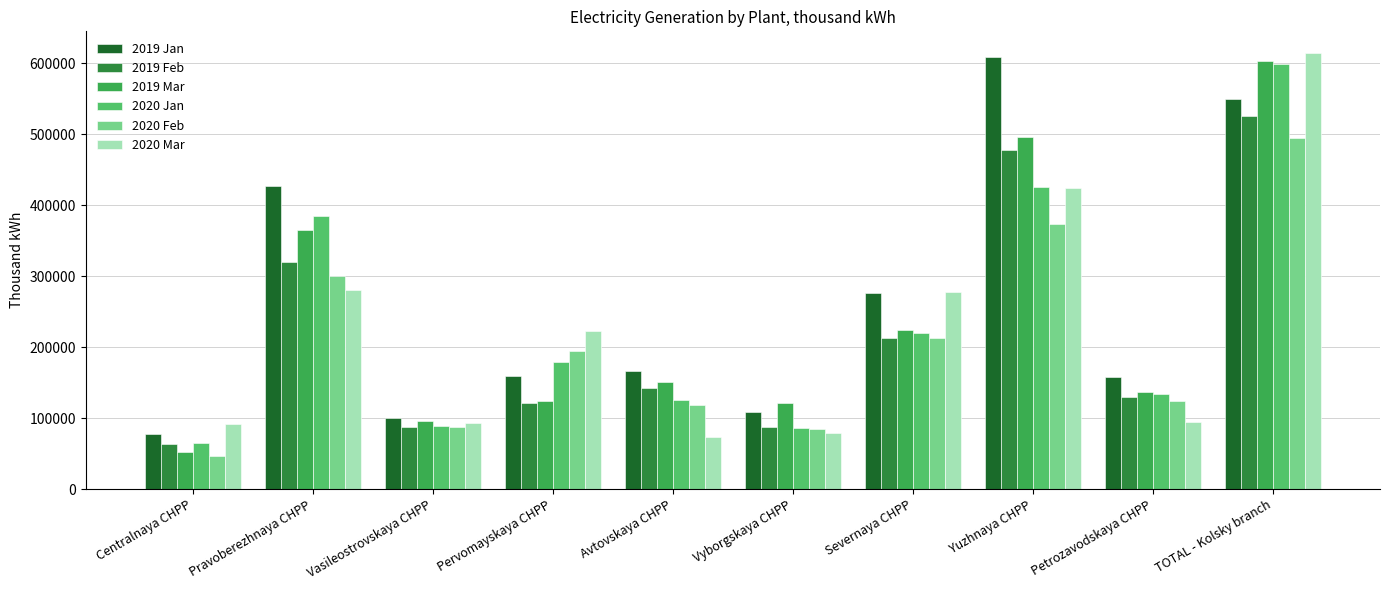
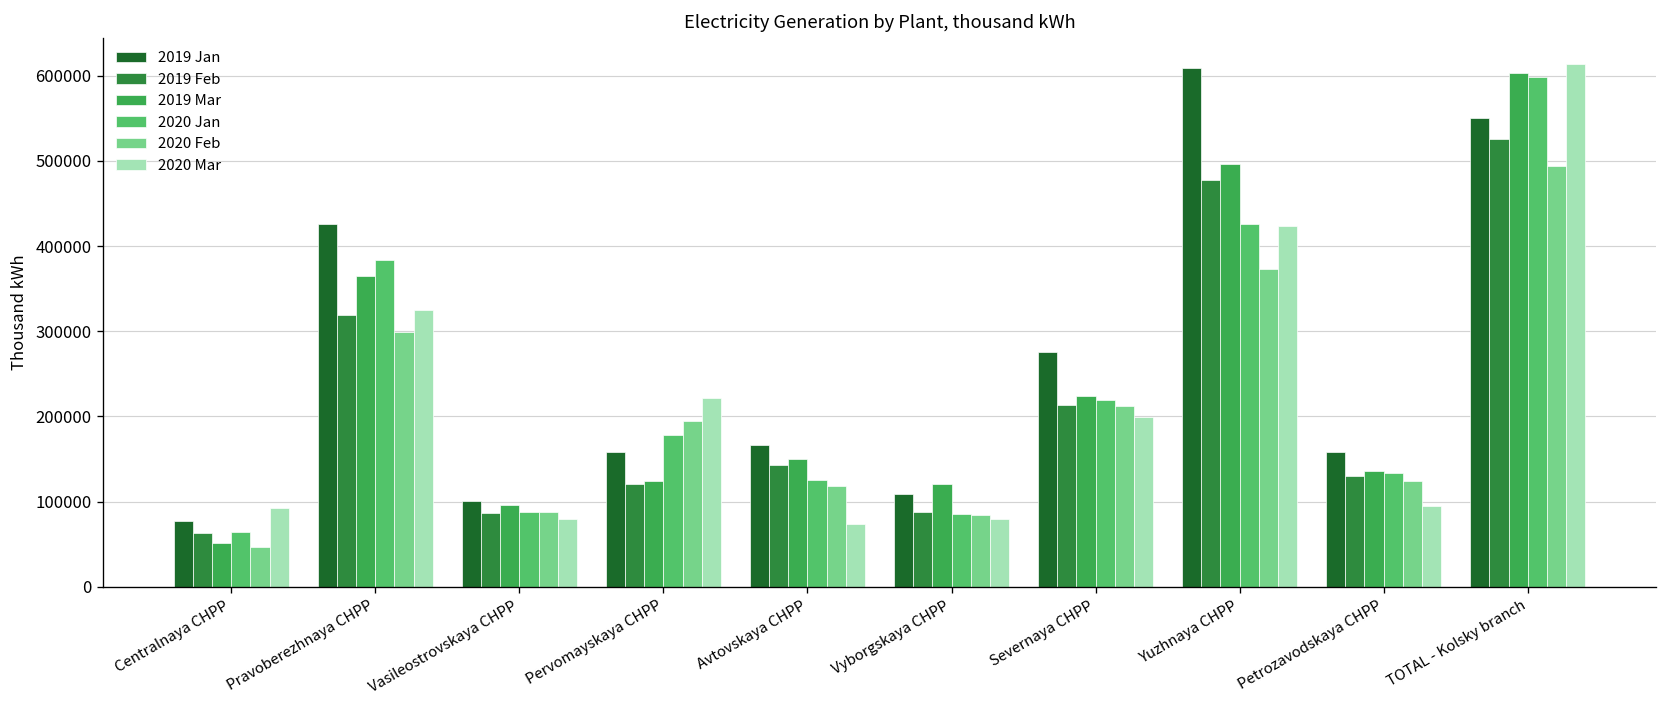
  {
    "2020 Mar": {
      "Centralnaya CHPP": 90000,
-     "Pravoberezhnaya CHPP": 280000,
-     "Vasileostrovskaya CHPP": 90000,
+     "Pravoberezhnaya CHPP": 320000,
+     "Vasileostrovskaya CHPP": 80000,
      "Pervomayskaya CHPP": 220000,
      "Avtovskaya CHPP": 70000,
      "Vyborgskaya CHPP": 80000,
-     "Severnaya CHPP": 280000,
+     "Severnaya CHPP": 200000,
      "Yuzhnaya CHPP": 420000,
      "Petrozavodskaya CHPP": 90000,
      "TOTAL - Kolsky branch": 610000
    }
  }
